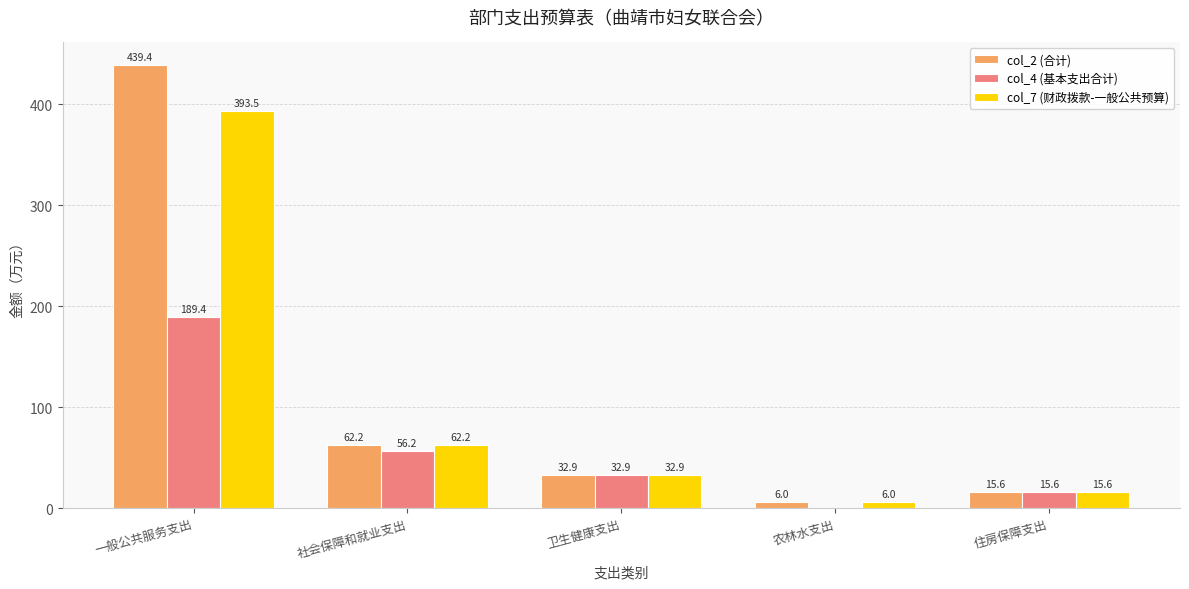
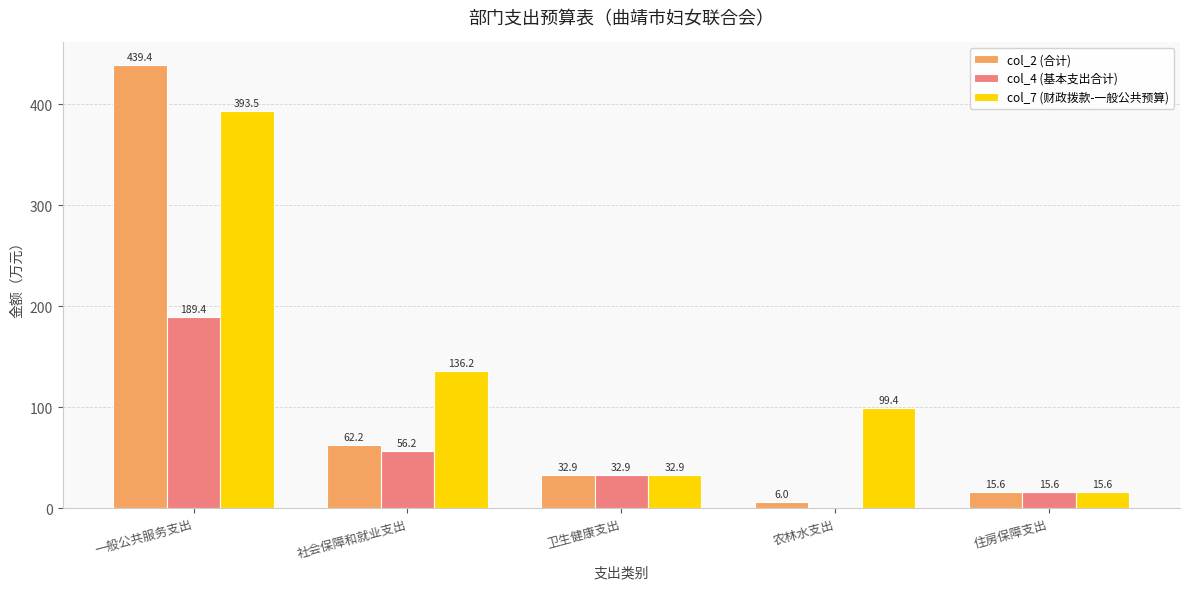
  {
    "col_7 (财政拨款-一般公共预算)": {
      "一般公共服务支出": 393.5,
-     "社会保障和就业支出": 62.2,
+     "社会保障和就业支出": 136.2,
      "卫生健康支出": 32.9,
-     "农林水支出": 6.0,
+     "农林水支出": 99.4,
      "住房保障支出": 15.6
    }
  }
